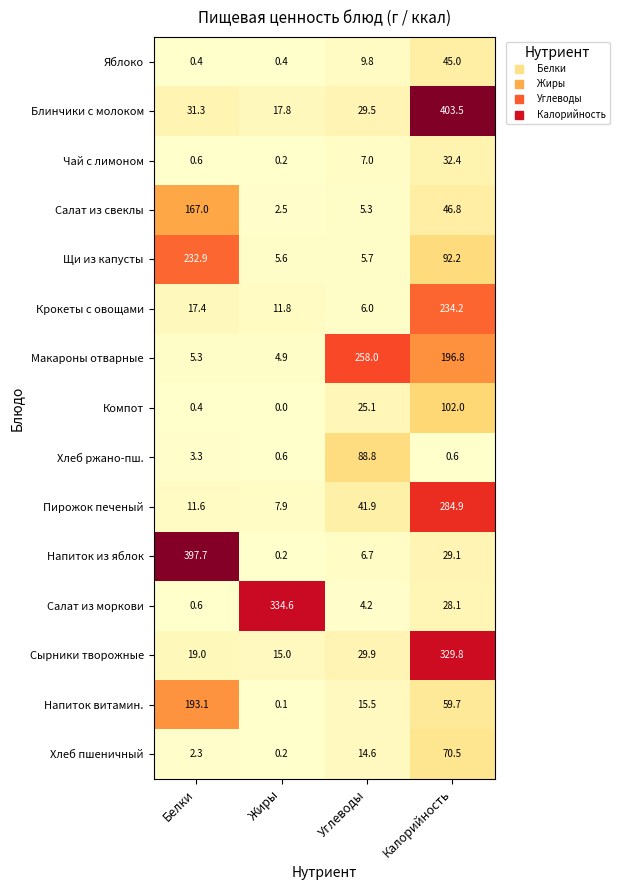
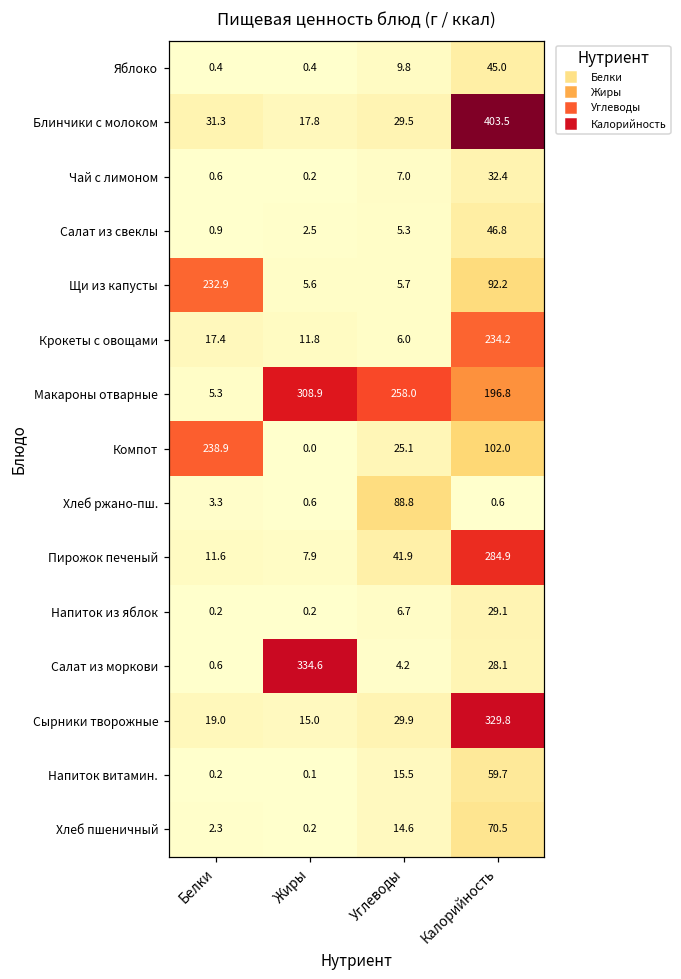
  {
    "Яблоко": {
      "Белки": 0.4,
      "Жиры": 0.4,
      "Углеводы": 9.8,
      "Калорийность": 45.0
    },
    "Блинчики с молоком": {
      "Белки": 31.3,
      "Жиры": 17.8,
      "Углеводы": 29.5,
      "Калорийность": 403.5
    },
    "Чай с лимоном": {
      "Белки": 0.6,
      "Жиры": 0.2,
      "Углеводы": 7.0,
      "Калорийность": 32.4
    },
    "Салат из свеклы": {
-     "Белки": 167.0,
+     "Белки": 0.9,
      "Жиры": 2.5,
      "Углеводы": 5.3,
      "Калорийность": 46.8
    },
    "Щи из капусты": {
      "Белки": 232.9,
      "Жиры": 5.6,
      "Углеводы": 5.7,
      "Калорийность": 92.2
    },
    "Крокеты с овощами": {
      "Белки": 17.4,
      "Жиры": 11.8,
      "Углеводы": 6.0,
      "Калорийность": 234.2
    },
    "Макароны отварные": {
      "Белки": 5.3,
-     "Жиры": 4.9,
+     "Жиры": 308.9,
      "Углеводы": 258.0,
      "Калорийность": 196.8
    },
    "Компот": {
-     "Белки": 0.4,
+     "Белки": 238.9,
      "Жиры": 0.0,
      "Углеводы": 25.1,
      "Калорийность": 102.0
    },
    "Хлеб ржано-пш.": {
      "Белки": 3.3,
      "Жиры": 0.6,
      "Углеводы": 88.8,
      "Калорийность": 0.6
    },
    "Пирожок печеный": {
      "Белки": 11.6,
      "Жиры": 7.9,
      "Углеводы": 41.9,
      "Калорийность": 284.9
    },
    "Напиток из яблок": {
-     "Белки": 397.7,
+     "Белки": 0.2,
      "Жиры": 0.2,
      "Углеводы": 6.7,
      "Калорийность": 29.1
    },
    "Салат из моркови": {
      "Белки": 0.6,
      "Жиры": 334.6,
      "Углеводы": 4.2,
      "Калорийность": 28.1
    },
    "Сырники творожные": {
      "Белки": 19.0,
      "Жиры": 15.0,
      "Углеводы": 29.9,
      "Калорийность": 329.8
    },
    "Напиток витамин.": {
-     "Белки": 193.1,
+     "Белки": 0.2,
      "Жиры": 0.1,
      "Углеводы": 15.5,
      "Калорийность": 59.7
    },
    "Хлеб пшеничный": {
      "Белки": 2.3,
      "Жиры": 0.2,
      "Углеводы": 14.6,
      "Калорийность": 70.5
    }
  }
